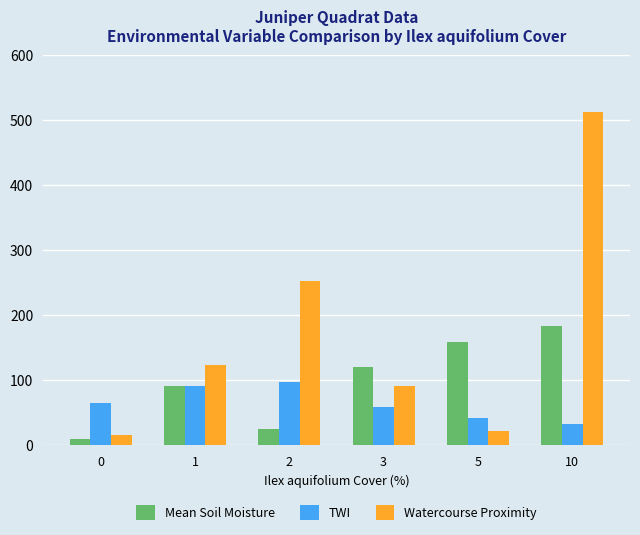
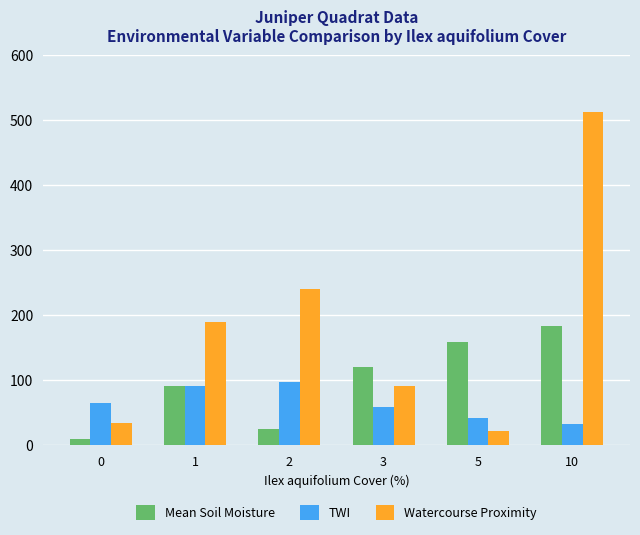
  {
    "Mean Soil Moisture": {
      "0": 10,
      "1": 90,
      "2": 30,
      "3": 120,
      "5": 160,
      "10": 180
    },
    "TWI": {
      "0": 70,
      "1": 90,
      "2": 100,
      "3": 60,
      "5": 40,
      "10": 30
    },
    "Watercourse Proximity": {
-     "0": 20,
-     "1": 120,
-     "2": 250,
+     "0": 30,
+     "1": 190,
+     "2": 240,
      "3": 90,
      "5": 20,
      "10": 510
    }
  }
